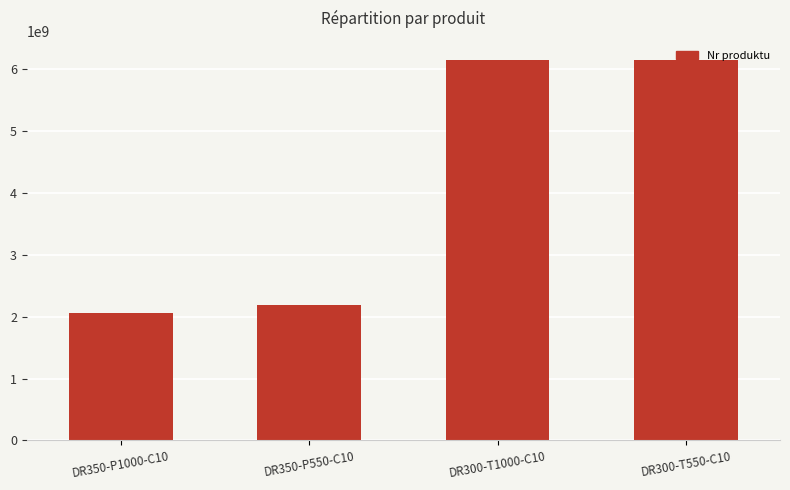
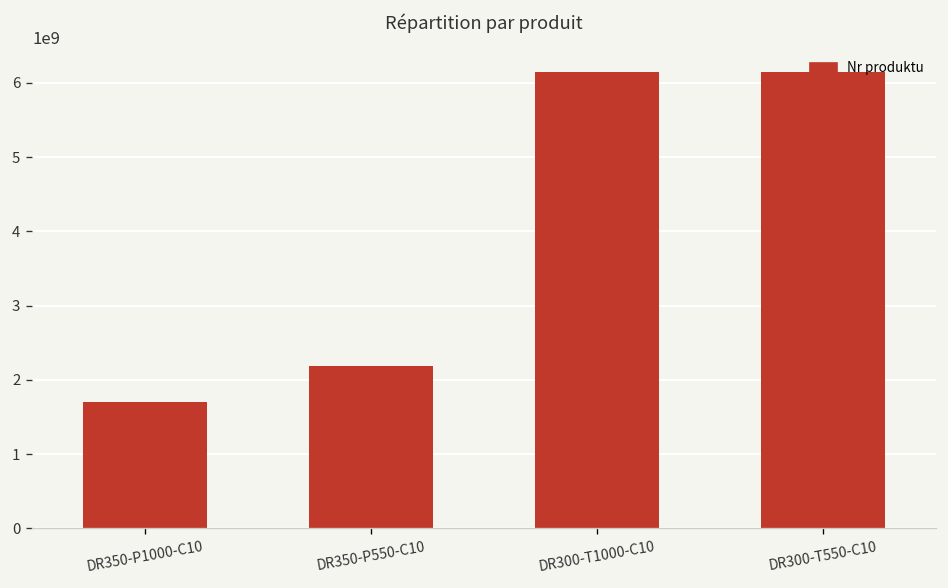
  {
-   "DR350-P1000-C10": 2100000000,
+   "DR350-P1000-C10": 1700000000,
    "DR350-P550-C10": 2200000000,
    "DR300-T1000-C10": 6200000000,
    "DR300-T550-C10": 6200000000
  }
